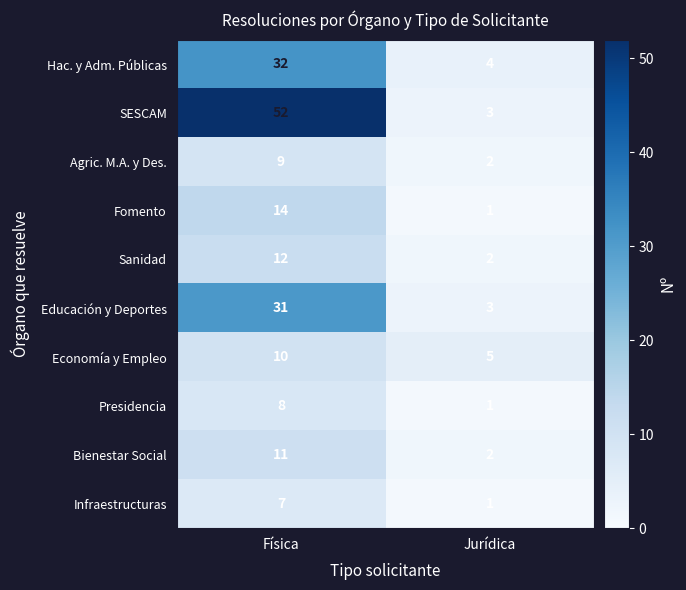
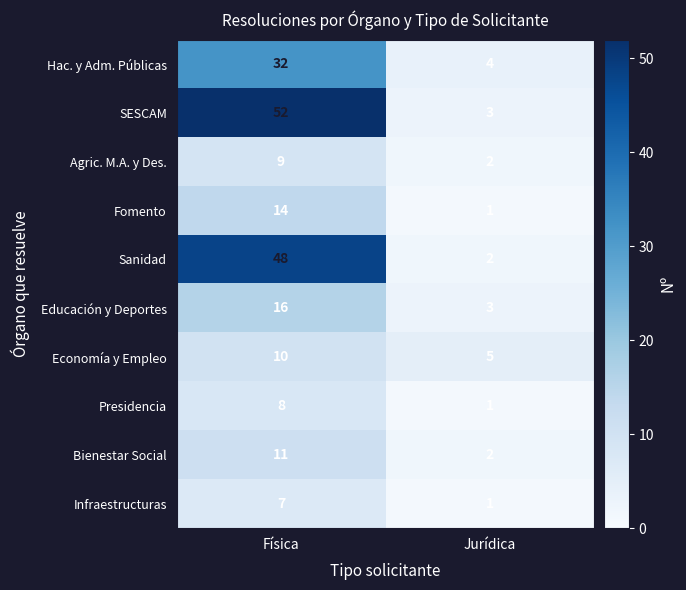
  {
    "Hac. y Adm. Públicas": {
      "Física": 32
    },
    "SESCAM": {
      "Física": 52
    },
    "Fomento": {
      "Física": 14
    },
    "Sanidad": {
-     "Física": 12
+     "Física": 48
    },
    "Educación y Deportes": {
-     "Física": 31
+     "Física": 16
    },
    "Bienestar Social": {
      "Física": 11
    }
  }
